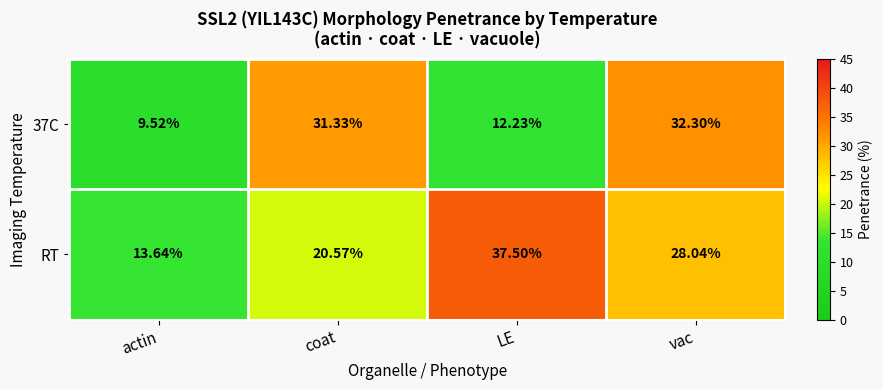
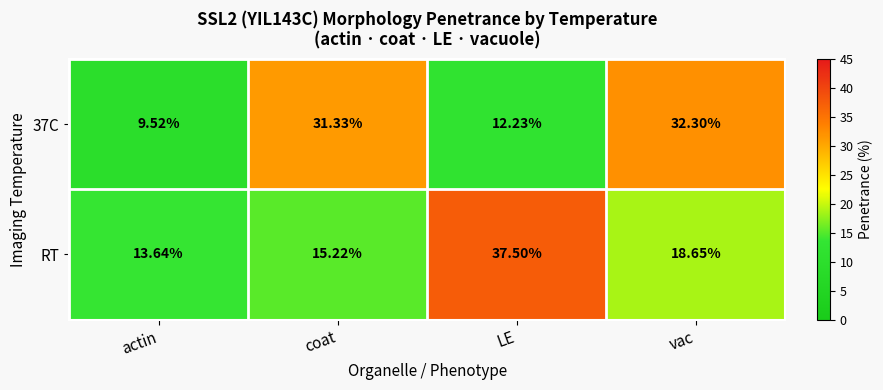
  {
    "37C": {
      "actin": "9.52%",
      "coat": "31.33%",
      "LE": "12.23%",
      "vac": "32.30%"
    },
    "RT": {
      "actin": "13.64%",
-     "coat": "20.57%",
+     "coat": "15.22%",
      "LE": "37.50%",
-     "vac": "28.04%"
+     "vac": "18.65%"
    }
  }
